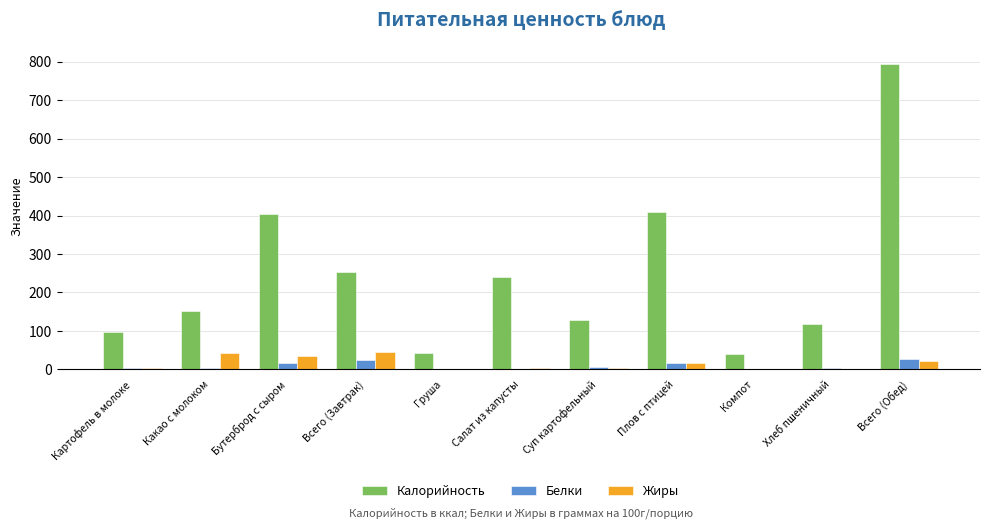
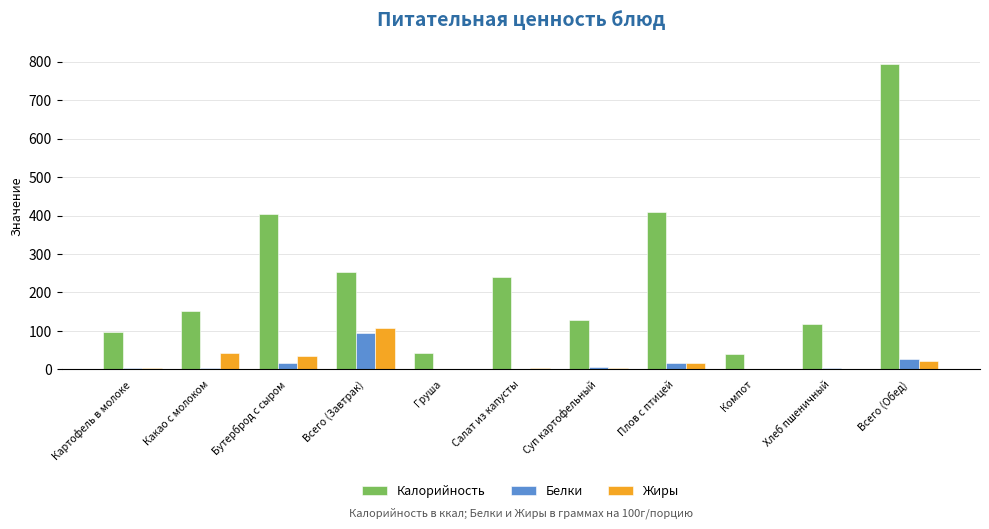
  {
    "Калорийность": {
      "Картофель в молоке": 100,
      "Какао с молоком": 150,
      "Бутерброд с сыром": 400,
      "Всего (Завтрак)": 250,
      "Груша": 40,
      "Салат из капусты": 240,
      "Суп картофельный": 130,
      "Плов с птицей": 410,
      "Компот": 40,
      "Хлеб пшеничный": 120,
      "Всего (Обед)": 790
    },
    "Белки": {
      "Бутерброд с сыром": 20,
-     "Всего (Завтрак)": 30,
+     "Всего (Завтрак)": 100,
      "Груша": 0,
      "Плов с птицей": 20,
      "Компот": 0,
      "Всего (Обед)": 30
    },
    "Жиры": {
      "Какао с молоком": 40,
      "Бутерброд с сыром": 40,
-     "Всего (Завтрак)": 50,
+     "Всего (Завтрак)": 110,
      "Груша": 0,
      "Плов с птицей": 20,
      "Компот": 0,
      "Хлеб пшеничный": 0,
      "Всего (Обед)": 20
    }
  }
